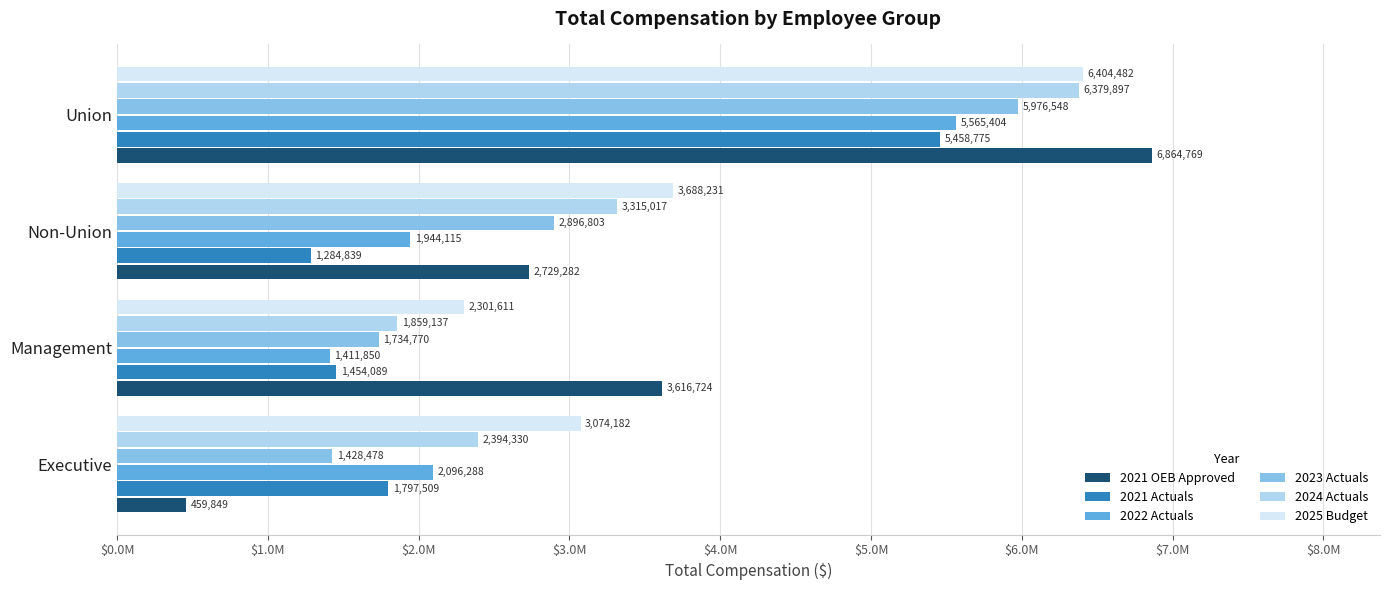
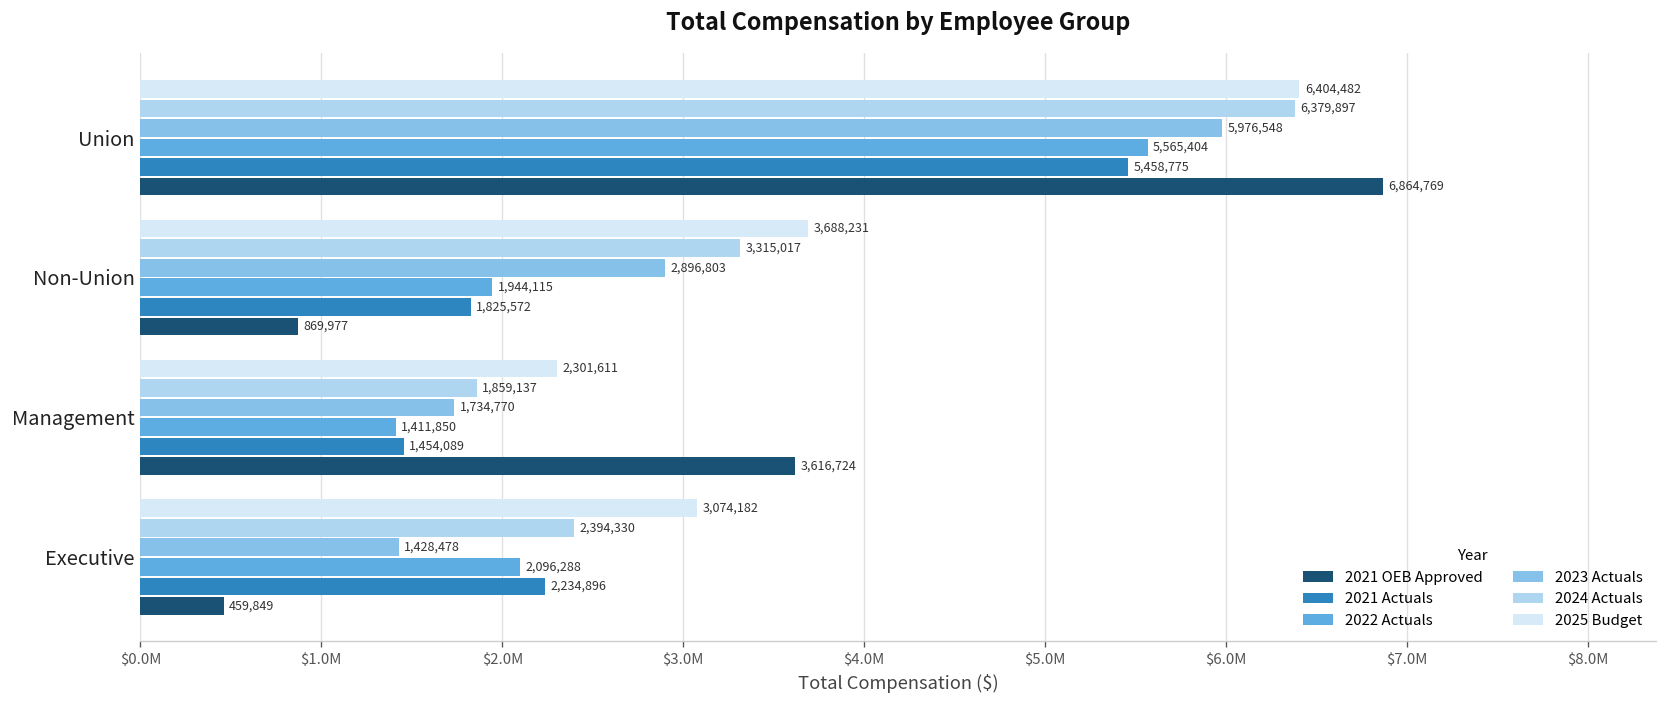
  {
    "2021 OEB Approved": {
      "Union": "6,864,769",
-     "Non-Union": "2,729,282",
+     "Non-Union": "869,977",
      "Management": "3,616,724",
      "Executive": "459,849"
    },
    "2021 Actuals": {
      "Union": "5,458,775",
-     "Non-Union": "1,284,839",
+     "Non-Union": "1,825,572",
      "Management": "1,454,089",
-     "Executive": "1,797,509"
+     "Executive": "2,234,896"
    }
  }
